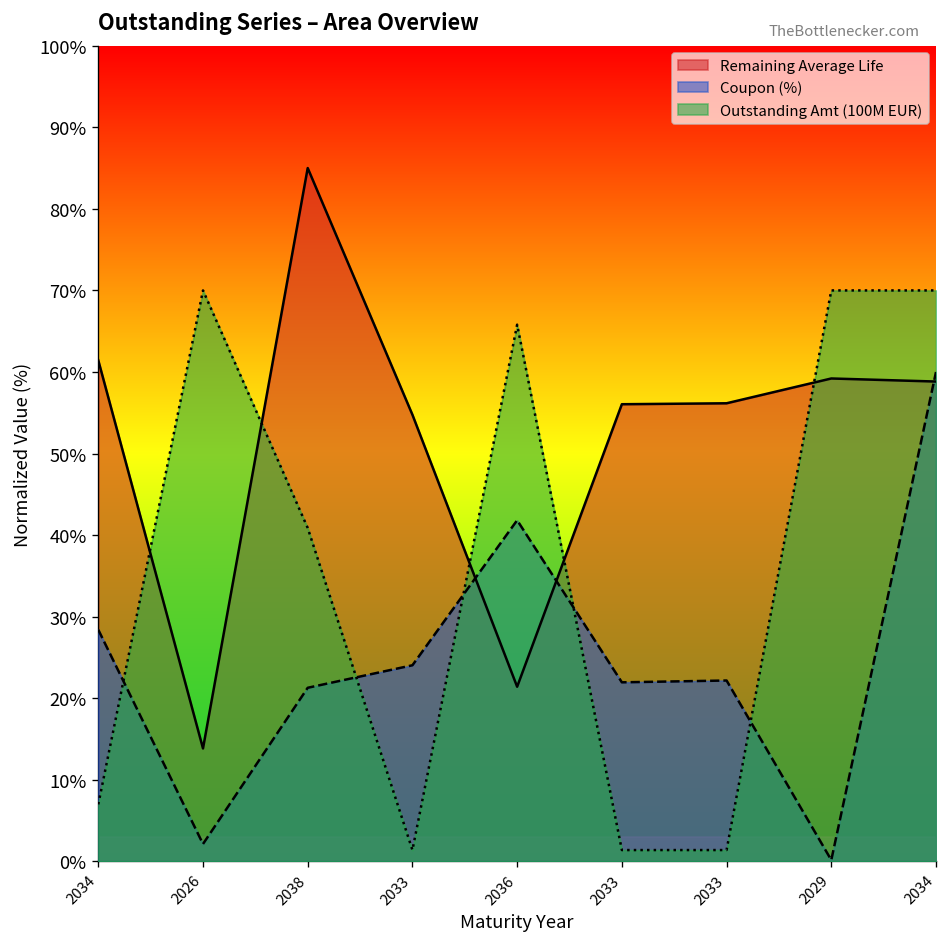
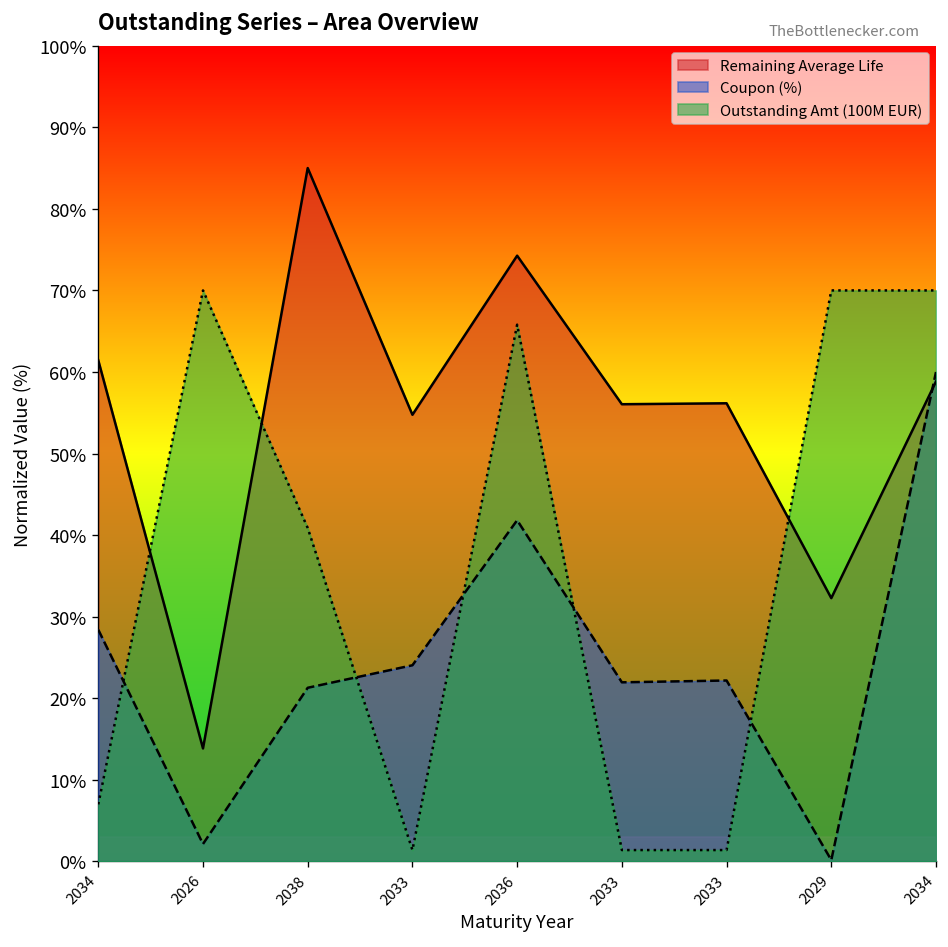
  {
    "Remaining Average Life": {
      "2026": "14%",
      "2038": "85%",
-     "2036": "21%",
-     "2029": "59%"
+     "2036": "74%",
+     "2029": "32%"
    },
    "Coupon (%)": {
      "2038": "21%",
      "2036": "42%"
    },
    "Outstanding Amt (100M EUR)": {
      "2026": "70%",
      "2038": "41%",
      "2036": "66%",
      "2029": "70%"
    }
  }
